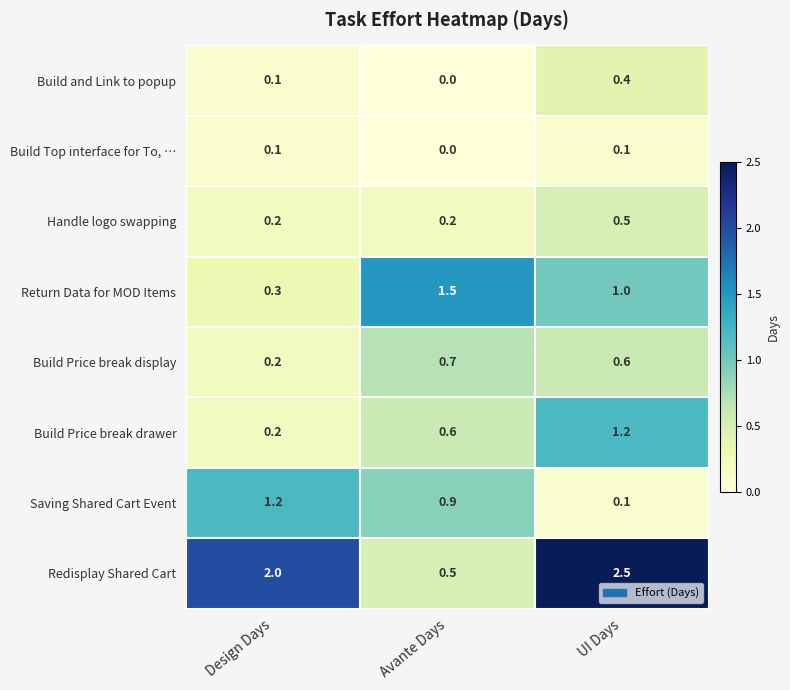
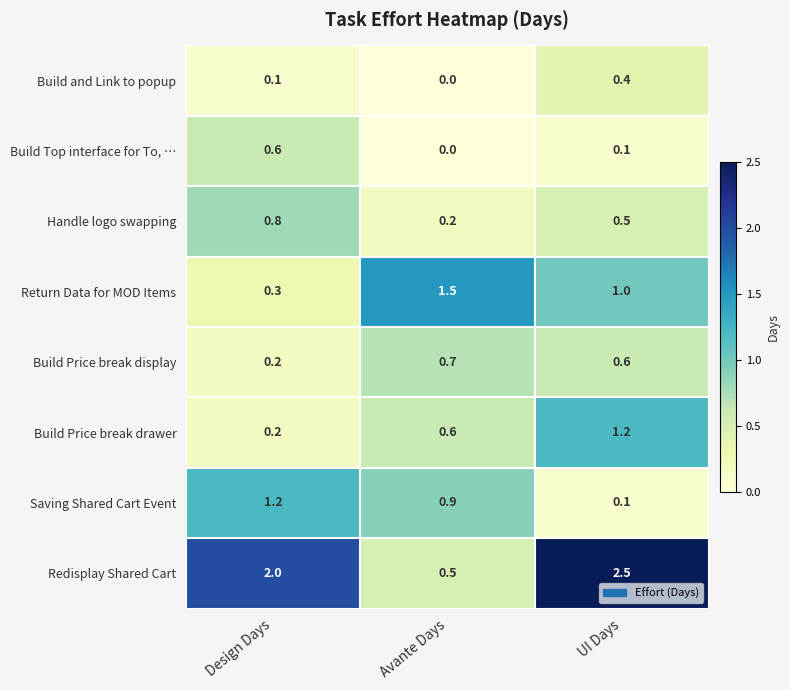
  {
    "Build and Link to popup": {
      "Design Days": 0.1,
      "Avante Days": 0.0,
      "UI Days": 0.4
    },
    "Build Top interface for To, …": {
-     "Design Days": 0.1,
+     "Design Days": 0.6,
      "Avante Days": 0.0,
      "UI Days": 0.1
    },
    "Handle logo swapping": {
-     "Design Days": 0.2,
+     "Design Days": 0.8,
      "Avante Days": 0.2,
      "UI Days": 0.5
    },
    "Return Data for MOD Items": {
      "Design Days": 0.3,
      "Avante Days": 1.5,
      "UI Days": 1.0
    },
    "Build Price break display": {
      "Design Days": 0.2,
      "Avante Days": 0.7,
      "UI Days": 0.6
    },
    "Build Price break drawer": {
      "Design Days": 0.2,
      "Avante Days": 0.6,
      "UI Days": 1.2
    },
    "Saving Shared Cart Event": {
      "Design Days": 1.2,
      "Avante Days": 0.9,
      "UI Days": 0.1
    },
    "Redisplay Shared Cart": {
      "Design Days": 2.0,
      "Avante Days": 0.5,
      "UI Days": 2.5
    }
  }
